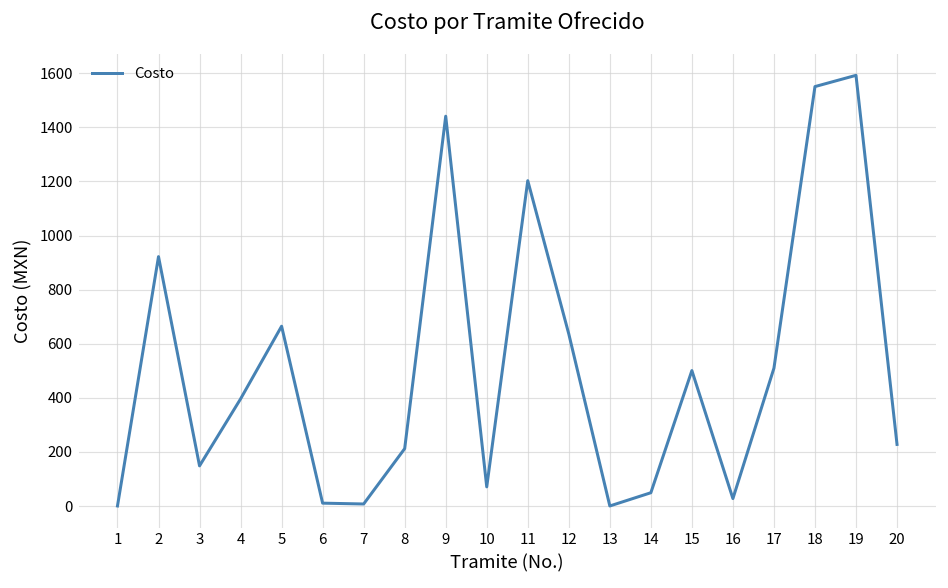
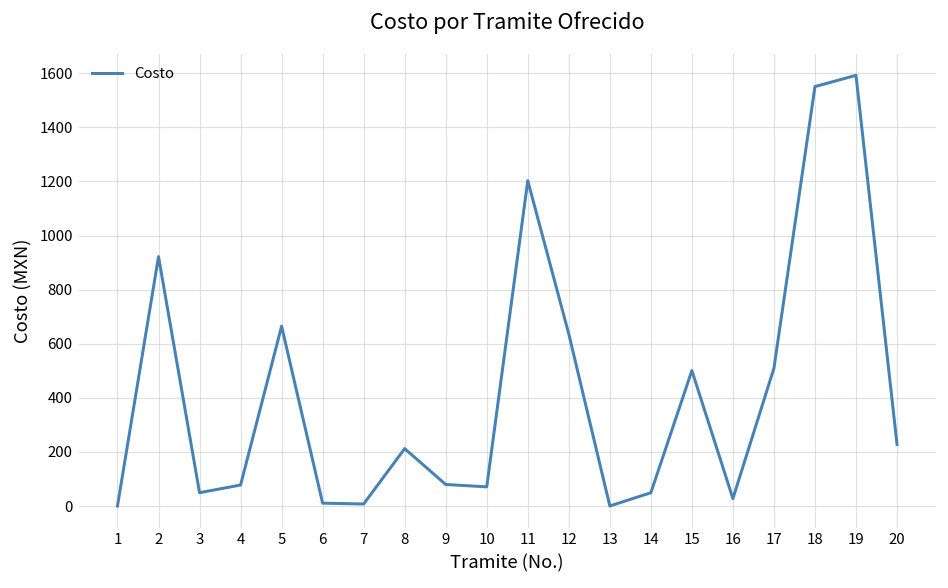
  {
    "1": 0,
    "2": 920,
-   "3": 150,
-   "4": 400,
+   "3": 50,
+   "4": 80,
    "5": 660,
    "6": 10,
    "7": 10,
    "8": 210,
-   "9": 1440,
+   "9": 80,
    "10": 70,
    "11": 1200,
    "12": 640,
    "13": 0,
    "14": 50,
    "15": 500,
    "16": 30,
    "17": 510,
    "18": 1550,
    "19": 1590,
    "20": 230
  }
